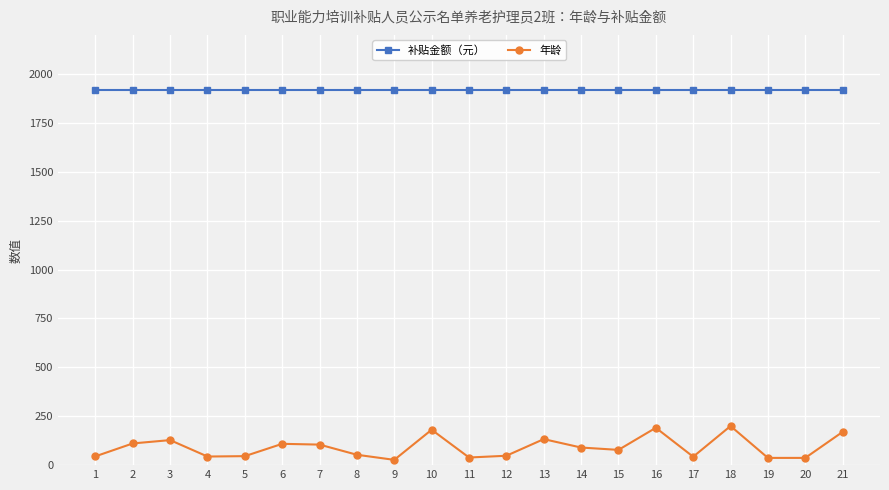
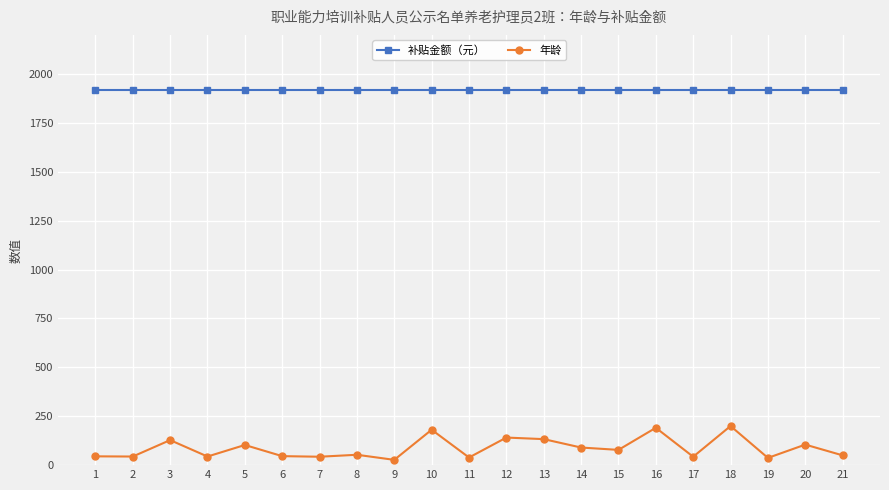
  {
    "补贴金额（元）": {
      "1": 1920,
      "2": 1920,
      "3": 1920,
      "4": 1920,
      "5": 1920,
      "6": 1920,
      "7": 1920,
      "8": 1920,
      "9": 1920,
      "10": 1920,
      "11": 1920,
      "12": 1920,
      "13": 1920,
      "14": 1920,
      "15": 1920,
      "16": 1920,
      "17": 1920,
      "18": 1920,
      "19": 1920,
      "20": 1920,
      "21": 1920
    },
    "年龄": {
      "1": 50,
-     "2": 110,
+     "2": 40,
      "3": 130,
      "4": 40,
-     "5": 50,
-     "6": 110,
-     "7": 110,
+     "5": 100,
+     "6": 50,
+     "7": 40,
      "8": 50,
      "9": 30,
      "10": 180,
      "11": 40,
-     "12": 50,
+     "12": 140,
      "13": 130,
      "14": 90,
      "15": 80,
      "16": 190,
      "17": 40,
      "18": 200,
      "19": 40,
-     "20": 40,
-     "21": 170
+     "20": 110,
+     "21": 50
    }
  }
